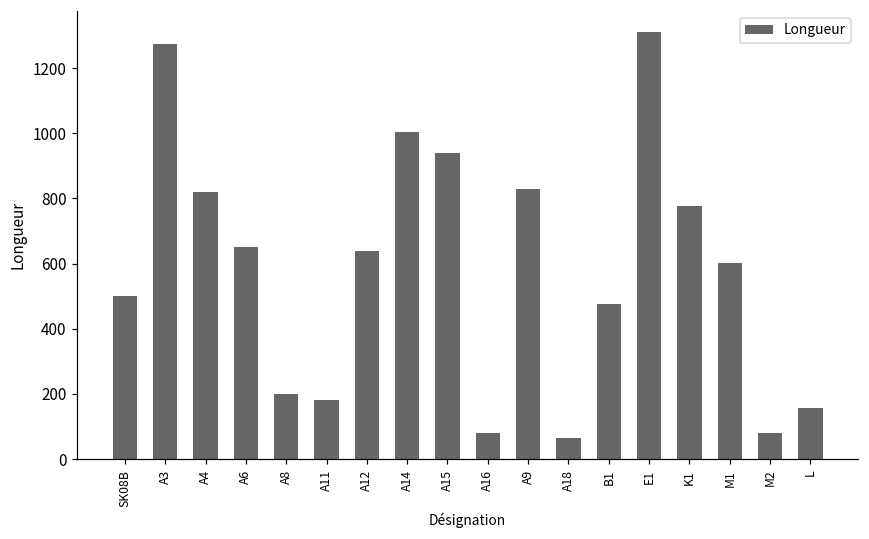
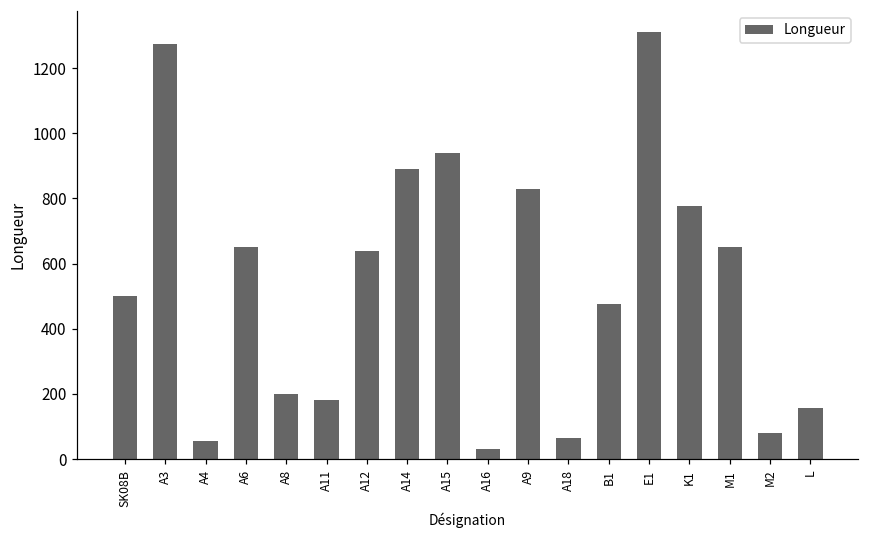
  {
    "SK08B": 500,
    "A3": 1270,
-   "A4": 820,
+   "A4": 60,
    "A6": 650,
    "A8": 200,
    "A11": 180,
    "A12": 640,
-   "A14": 1010,
+   "A14": 890,
    "A15": 940,
-   "A16": 80,
+   "A16": 30,
    "A9": 830,
    "A18": 70,
    "B1": 480,
    "E1": 1310,
    "K1": 780,
-   "M1": 600,
+   "M1": 650,
    "M2": 80,
    "L": 160
  }
